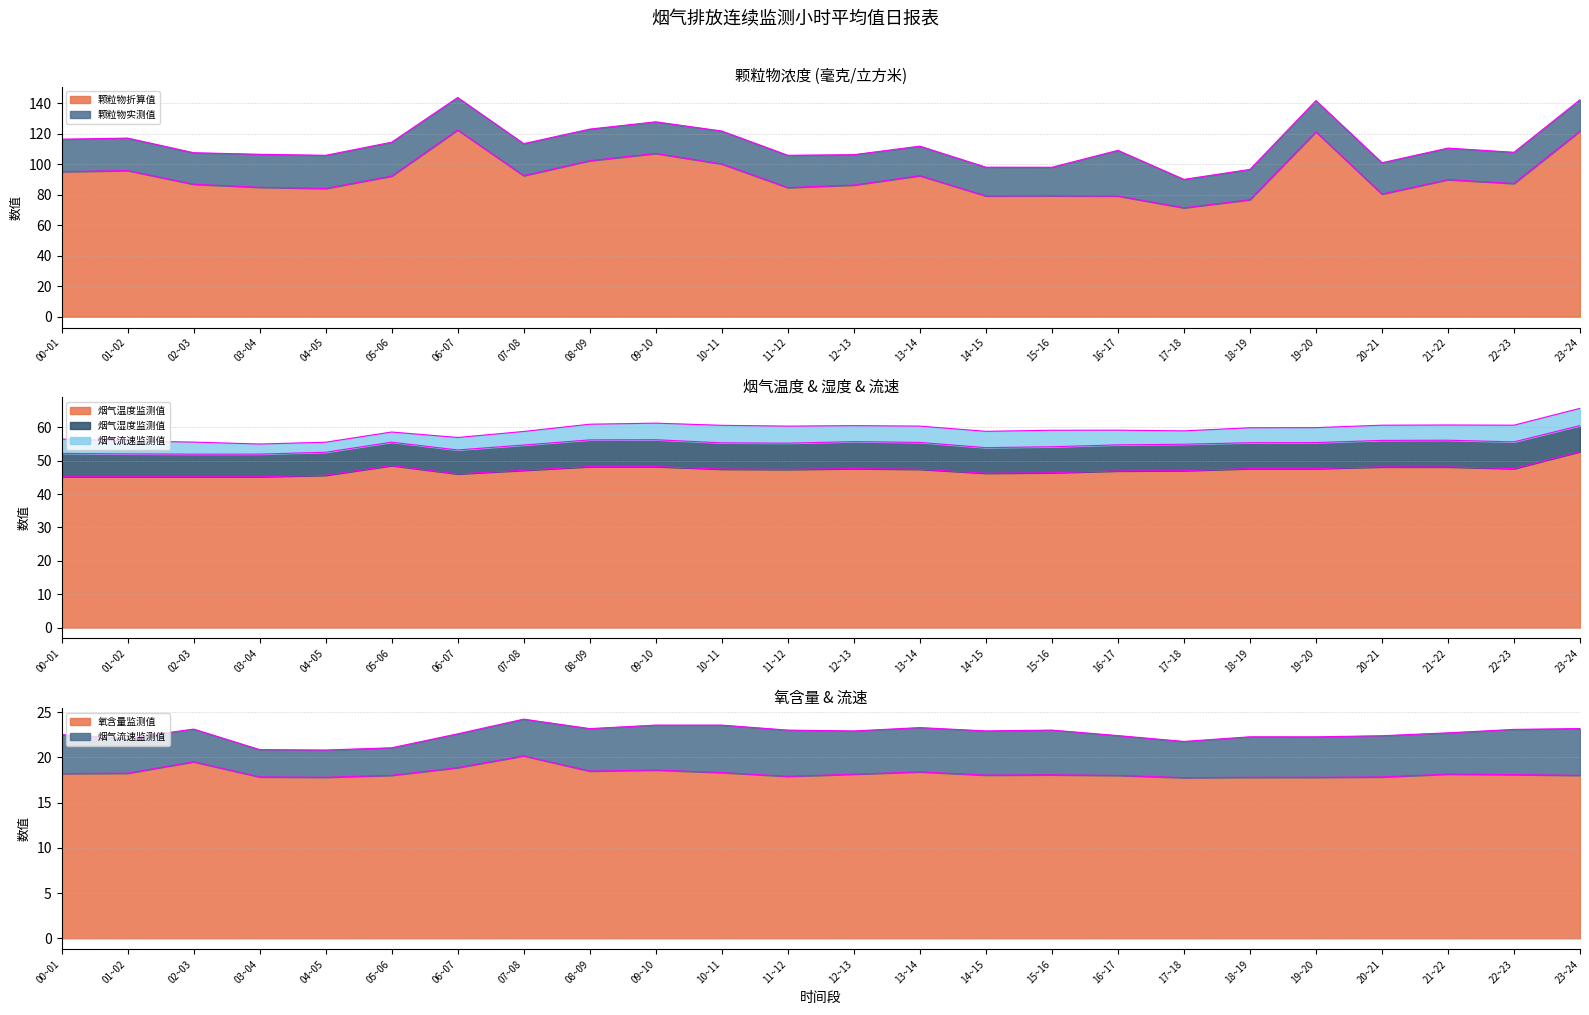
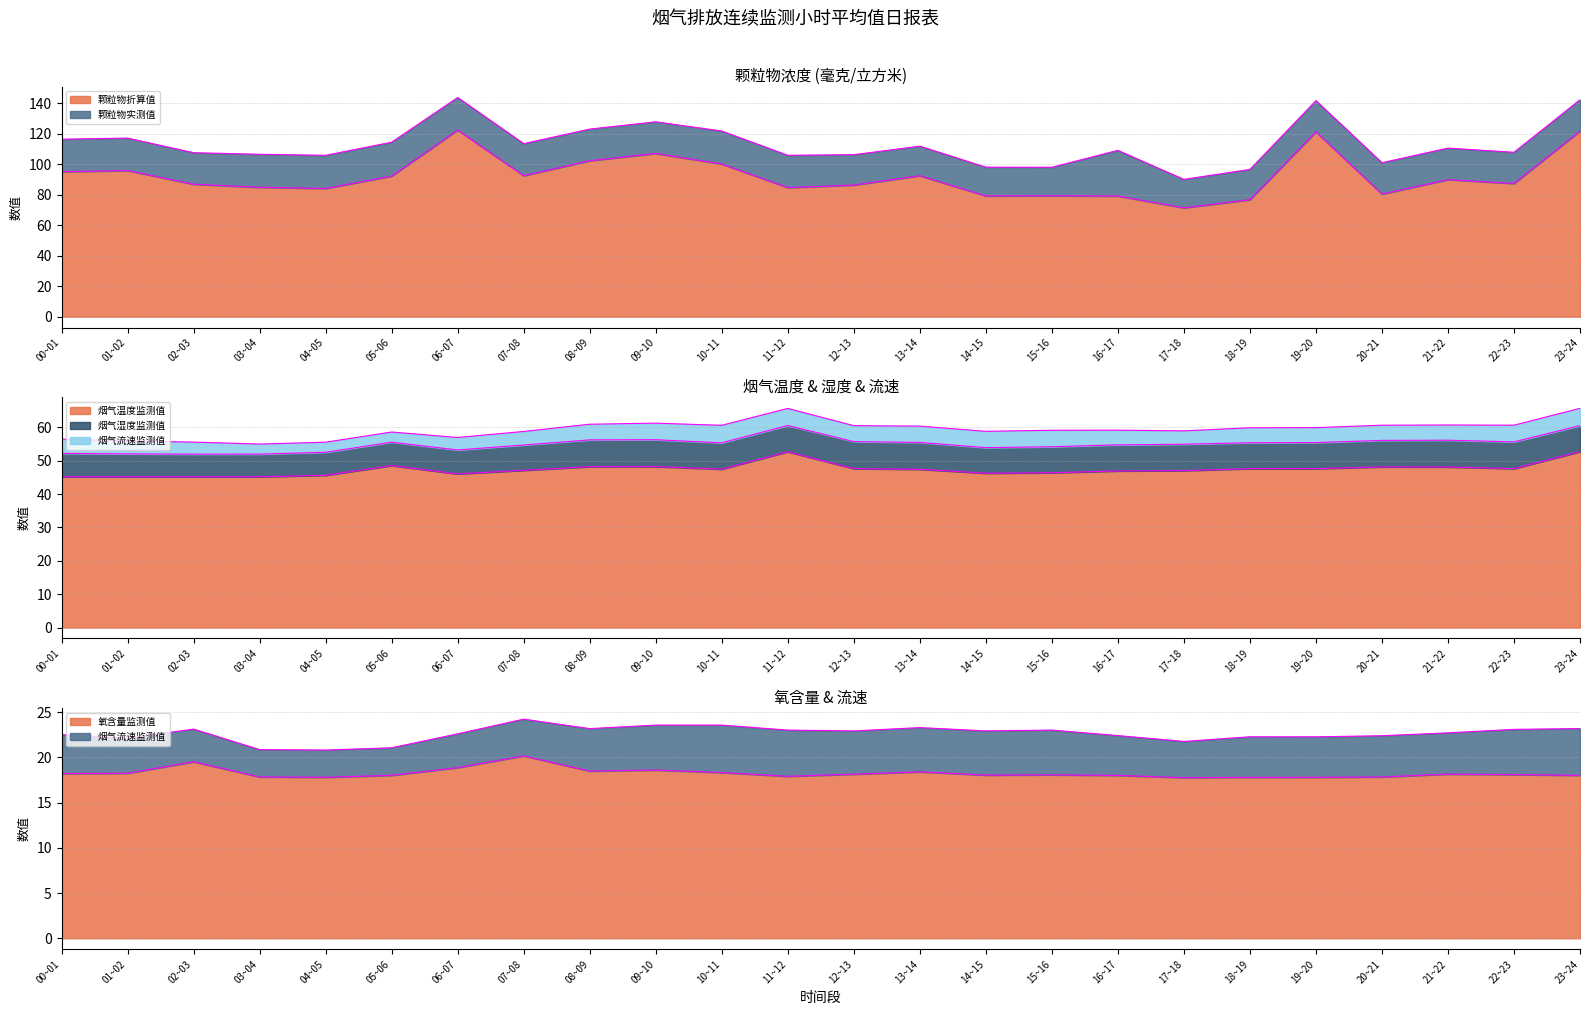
  {
    "颗粒物浓度 (毫克/立方米)": {
      "颗粒物折算值": {
        "00~01": 95,
        "01~02": 96,
        "02~03": 87,
        "03~04": 85,
        "04~05": 84,
        "05~06": 92,
        "06~07": 123,
        "07~08": 93,
        "08~09": 102,
        "09~10": 107,
        "10~11": 100,
        "11~12": 85,
        "12~13": 86,
        "13~14": 93,
        "14~15": 79,
        "15~16": 79,
        "16~17": 79,
        "17~18": 71,
        "18~19": 77,
        "19~20": 121,
        "20~21": 81,
        "21~22": 90,
        "22~23": 87,
        "23~24": 122
      }
    },
    "烟气温度 & 湿度 & 流速": {
      "烟气温度监测值": {
        "00~01": 45,
        "01~02": 45,
        "02~03": 45,
        "03~04": 45,
        "04~05": 46,
        "05~06": 49,
        "06~07": 46,
        "07~08": 47,
        "08~09": 48,
        "09~10": 48,
        "10~11": 47,
-       "11~12": 47,
+       "11~12": 53,
        "12~13": 48,
        "13~14": 47,
        "14~15": 46,
        "15~16": 46,
        "16~17": 47,
        "17~18": 47,
        "18~19": 48,
        "19~20": 48,
        "20~21": 48,
        "21~22": 48,
        "22~23": 48,
        "23~24": 53
      },
      "烟气湿度监测值": {
        "00~01": 7,
        "01~02": 7,
        "02~03": 7,
        "03~04": 7,
        "04~05": 7,
        "05~06": 7,
        "06~07": 7,
        "07~08": 8,
        "08~09": 8,
        "09~10": 8,
        "10~11": 8,
        "11~12": 8,
        "12~13": 8,
        "13~14": 8,
        "14~15": 8,
        "15~16": 8,
        "16~17": 8,
        "17~18": 8,
        "18~19": 8,
        "19~20": 8,
        "20~21": 8,
        "21~22": 8,
        "22~23": 8,
        "23~24": 8
      }
    },
    "氧含量 & 流速": {
      "氧含量监测值": {
        "00~01": 18,
        "01~02": 18,
        "02~03": 20,
        "03~04": 18,
        "04~05": 18,
        "05~06": 18,
        "06~07": 19,
        "07~08": 20,
        "08~09": 18,
        "09~10": 19,
        "10~11": 18,
        "11~12": 18,
        "12~13": 18,
        "13~14": 18,
        "14~15": 18,
        "15~16": 18,
        "16~17": 18,
        "17~18": 18,
        "18~19": 18,
        "19~20": 18,
        "20~21": 18,
        "21~22": 18,
        "22~23": 18,
        "23~24": 18
      }
    }
  }
